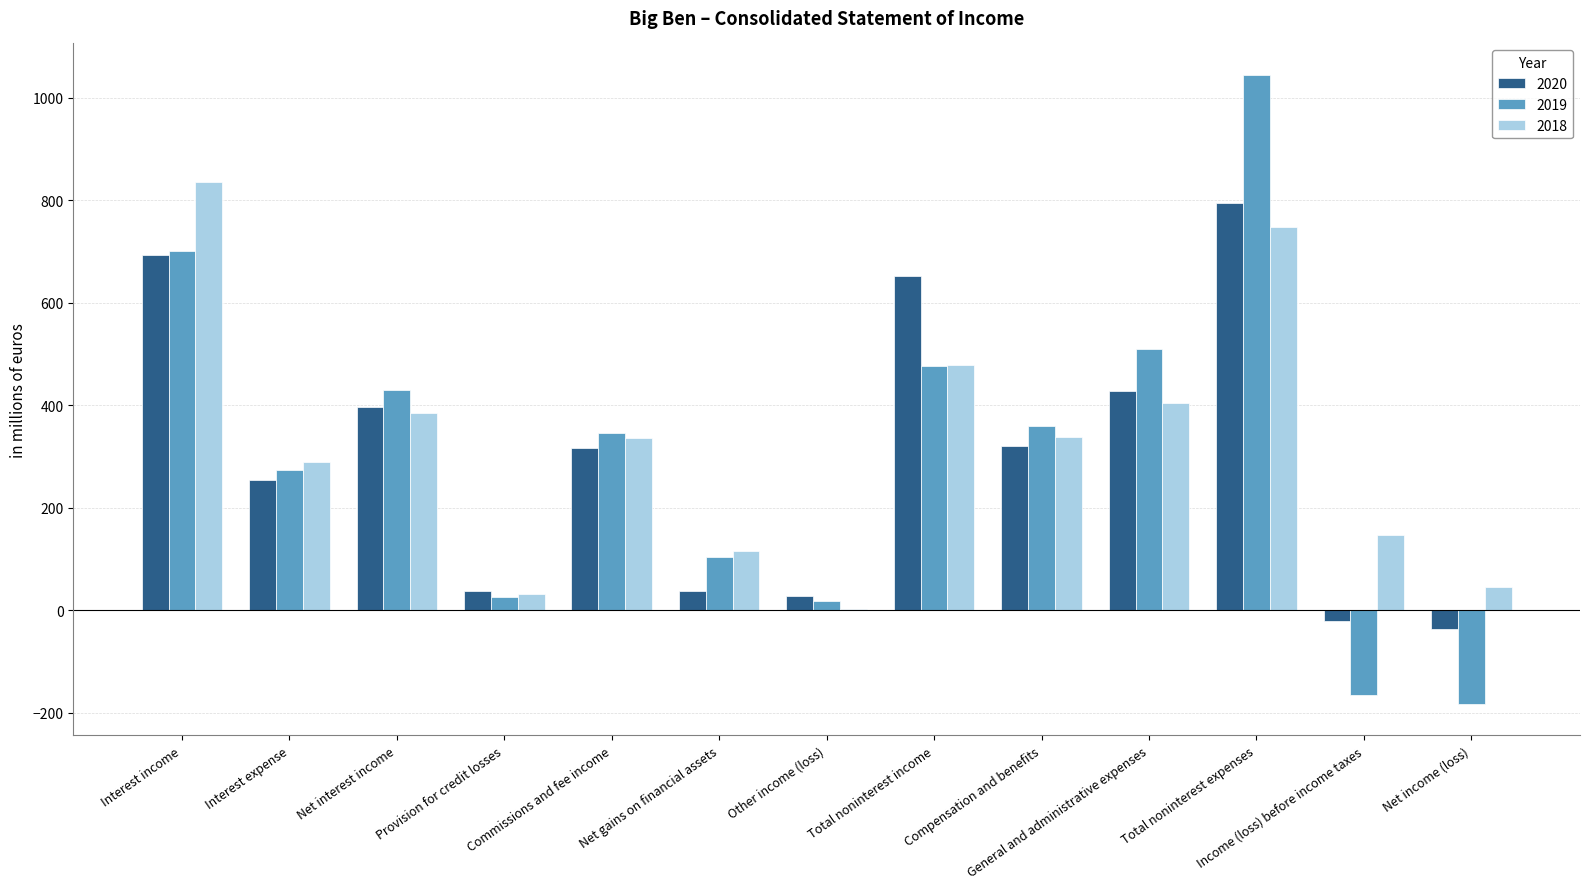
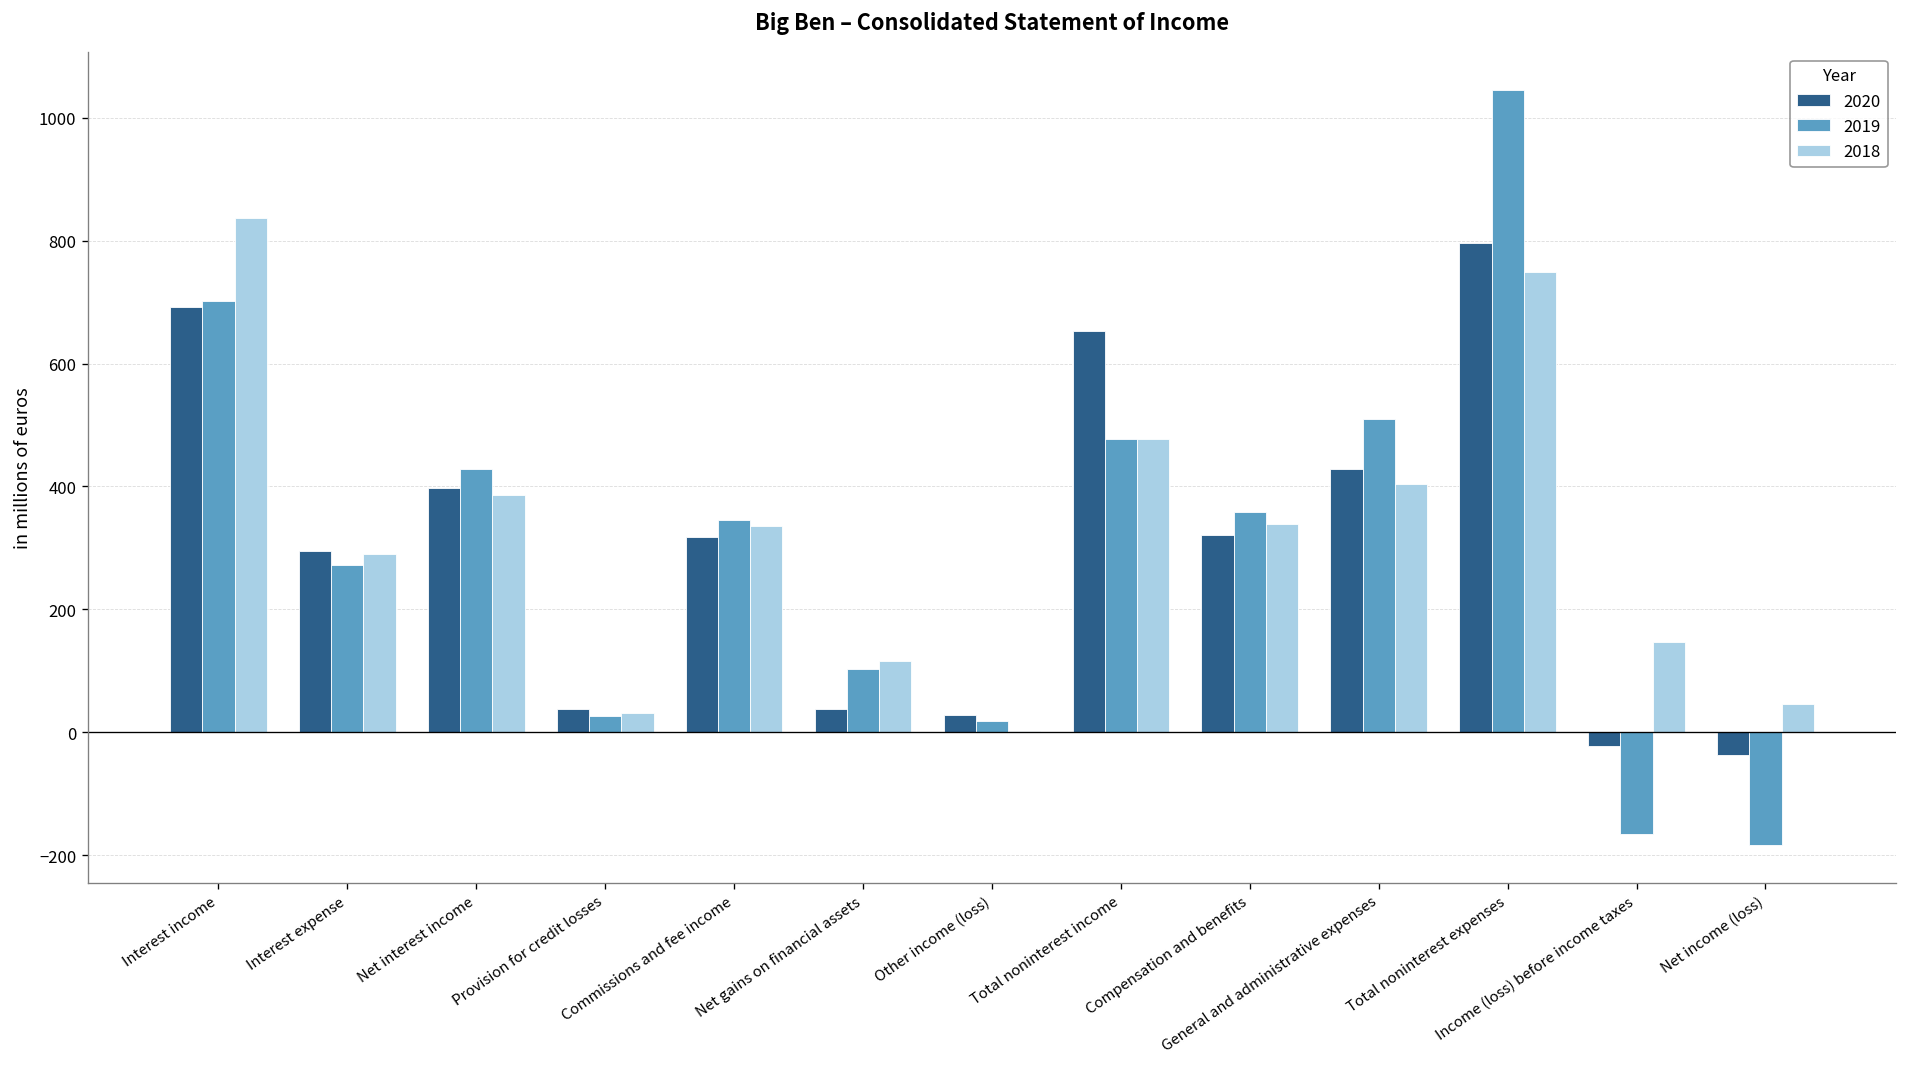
  {
    "2020": {
      "Interest income": 690,
-     "Interest expense": 250,
+     "Interest expense": 300,
      "Net interest income": 400,
      "Provision for credit losses": 40,
      "Commissions and fee income": 320,
      "Net gains on financial assets": 40,
      "Other income (loss)": 30,
      "Total noninterest income": 650,
      "Compensation and benefits": 320,
      "General and administrative expenses": 430,
      "Total noninterest expenses": 800,
      "Income (loss) before income taxes": -20,
      "Net income (loss)": -40
    },
    "2019": {
      "Interest income": 700,
      "Interest expense": 270,
      "Net interest income": 430,
      "Provision for credit losses": 30,
      "Commissions and fee income": 350,
      "Net gains on financial assets": 100,
      "Other income (loss)": 20,
      "Total noninterest income": 480,
      "Compensation and benefits": 360,
      "General and administrative expenses": 510,
      "Total noninterest expenses": 1050,
      "Income (loss) before income taxes": -160,
      "Net income (loss)": -180
    },
    "2018": {
      "Interest income": 840,
      "Interest expense": 290,
      "Net interest income": 390,
      "Provision for credit losses": 30,
      "Commissions and fee income": 340,
      "Net gains on financial assets": 120,
      "Total noninterest income": 480,
      "Compensation and benefits": 340,
      "General and administrative expenses": 400,
      "Total noninterest expenses": 750,
      "Income (loss) before income taxes": 150,
      "Net income (loss)": 50
    }
  }
